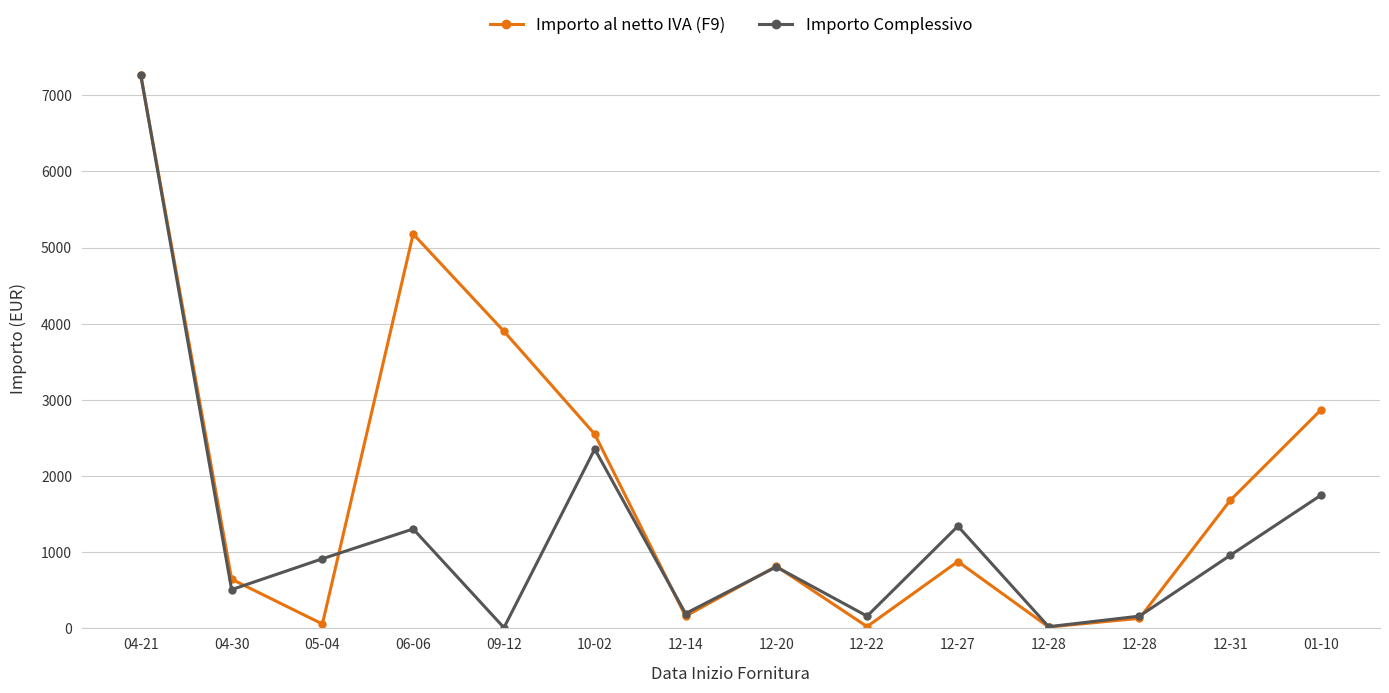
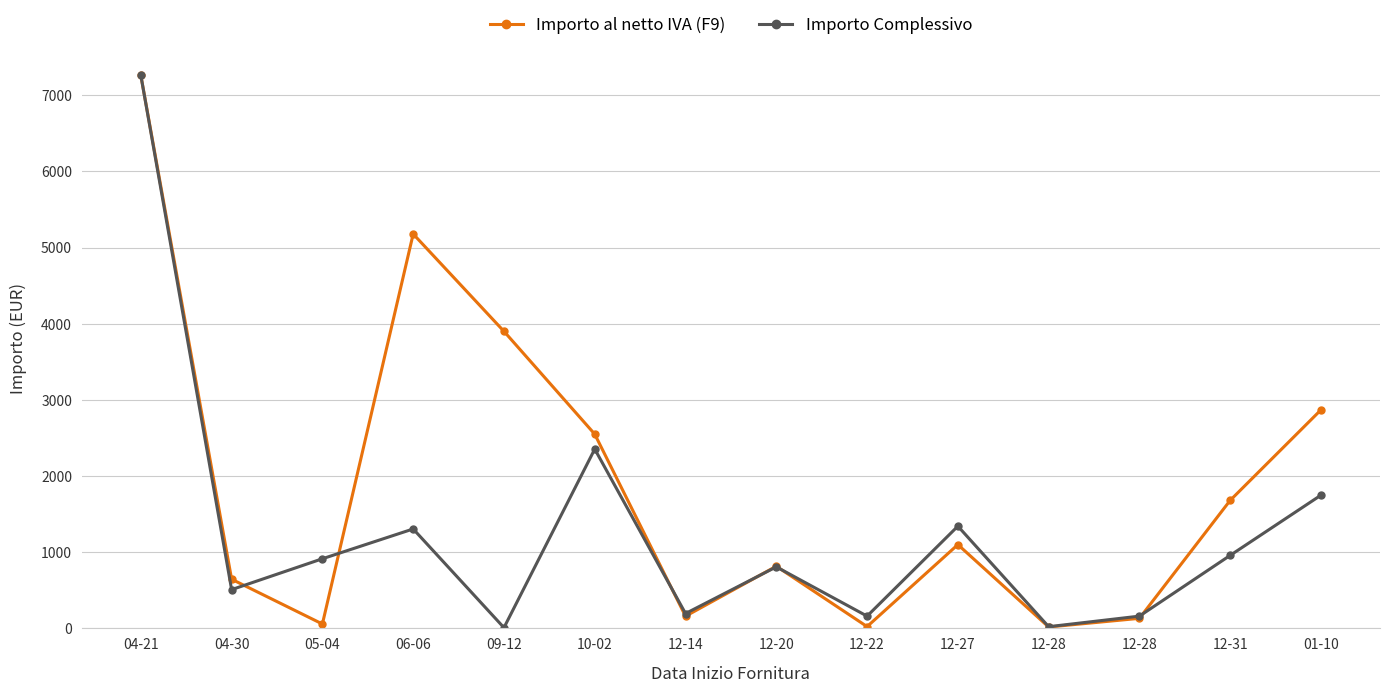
  {
    "Importo al netto IVA (F9)": {
      "04-30": 600,
      "05-04": 100,
      "06-06": 5200,
      "09-12": 3900,
      "10-02": 2600,
      "12-14": 200,
      "12-22": 0,
-     "12-27": 900,
+     "12-27": 1100,
      "12-31": 1700,
      "01-10": 2900
    },
    "Importo Complessivo": {
      "04-30": 500,
      "05-04": 900,
      "06-06": 1300,
      "09-12": 0,
      "10-02": 2400,
      "12-14": 200,
      "12-22": 200,
      "12-27": 1300,
      "12-31": 1000,
      "01-10": 1700
    }
  }
